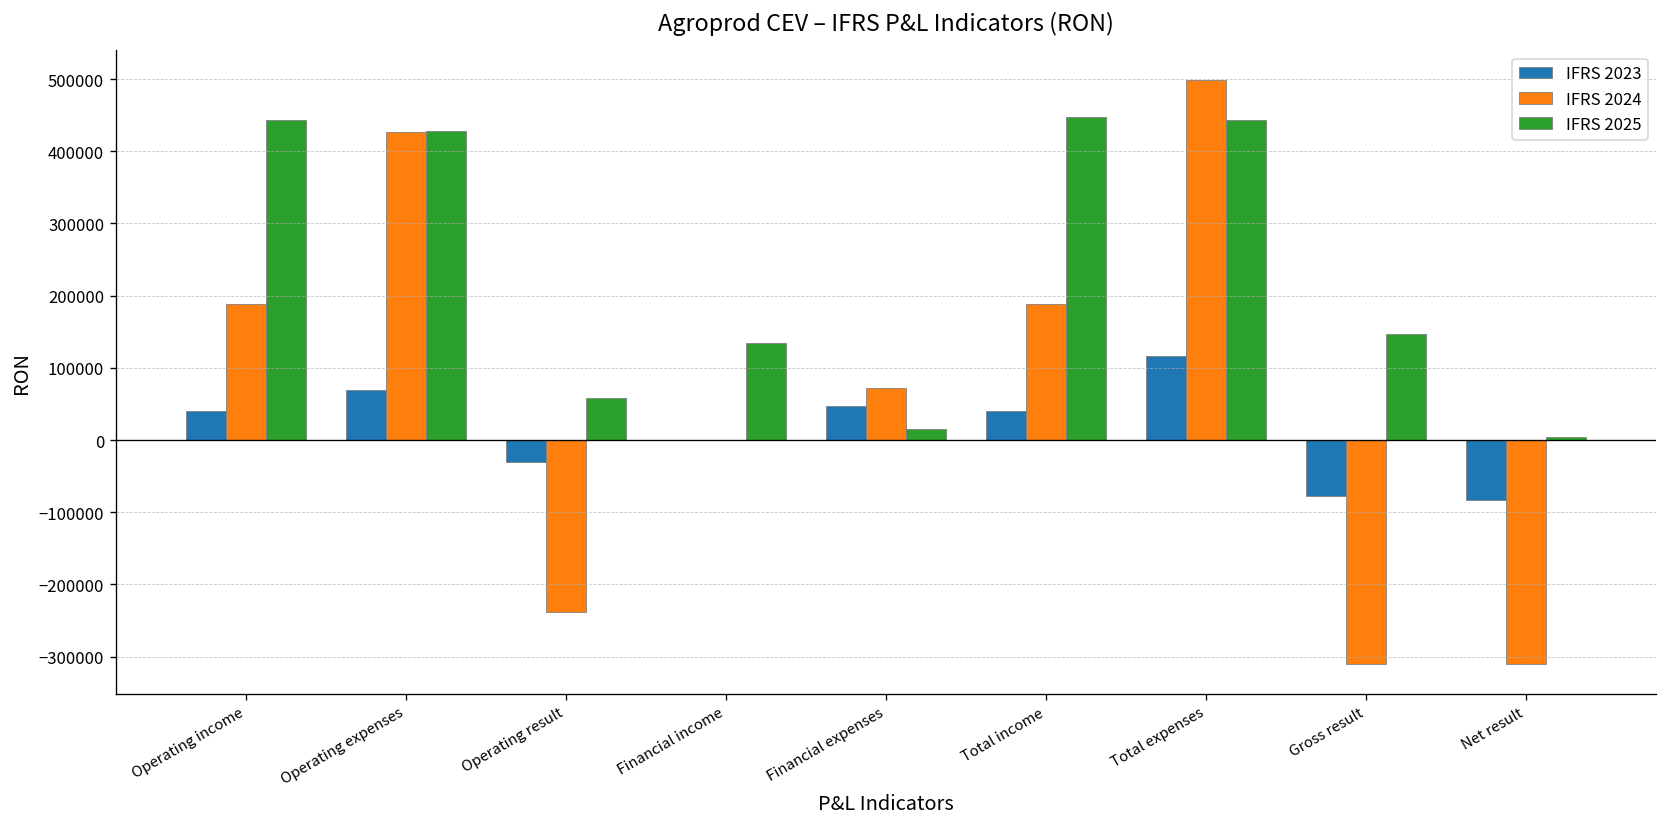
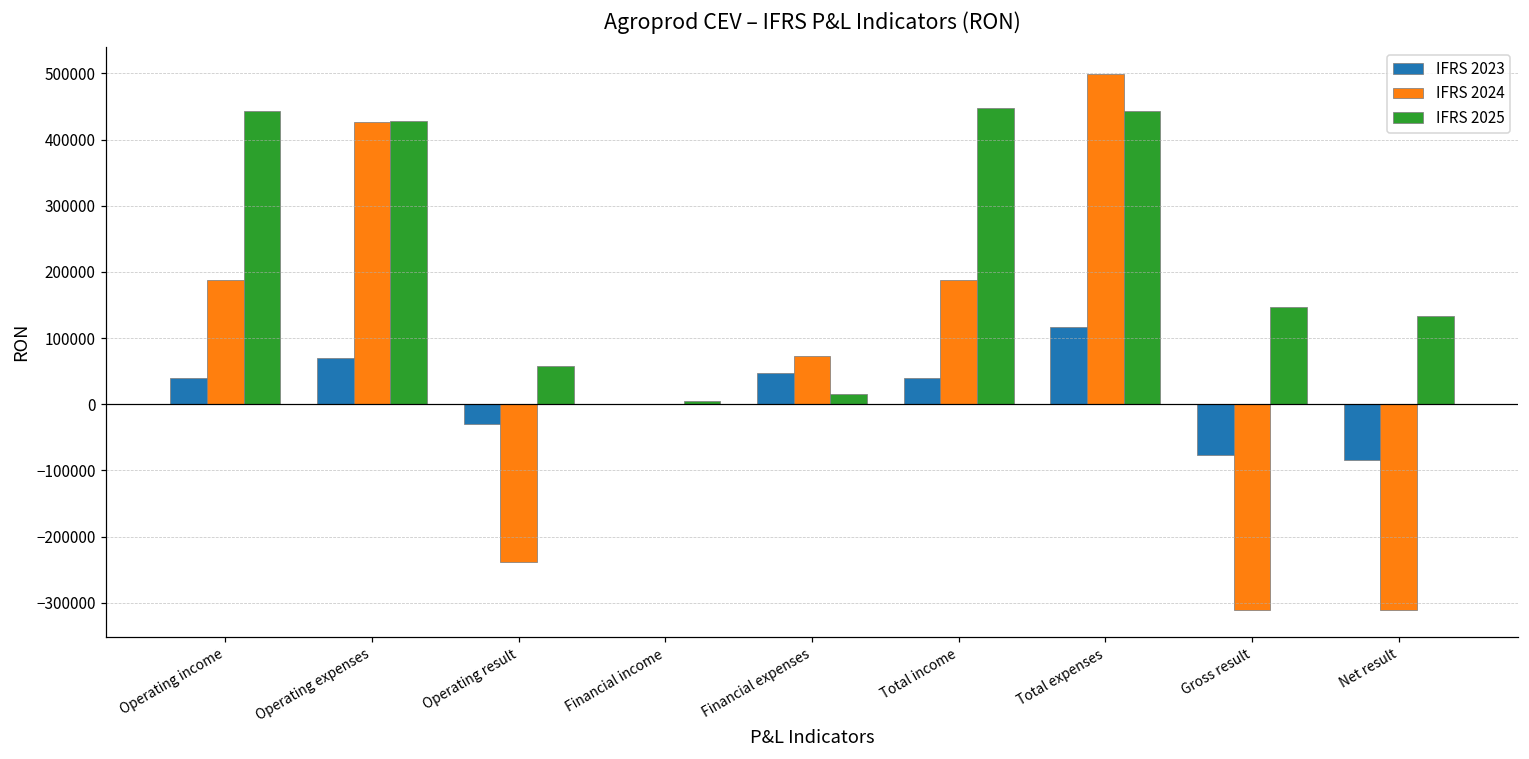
  {
    "IFRS 2023": {
      "Operating income": 40000,
      "Operating expenses": 70000,
      "Operating result": -30000,
      "Financial income": 0,
      "Financial expenses": 50000,
      "Total income": 40000,
      "Total expenses": 120000,
      "Gross result": -80000,
      "Net result": -80000
    },
    "IFRS 2024": {
      "Operating income": 190000,
      "Operating expenses": 430000,
      "Operating result": -240000,
      "Financial income": 0,
      "Financial expenses": 70000,
      "Total income": 190000,
      "Total expenses": 500000,
      "Gross result": -310000,
      "Net result": -310000
    },
    "IFRS 2025": {
      "Operating income": 440000,
      "Operating expenses": 430000,
      "Operating result": 60000,
-     "Financial income": 130000,
+     "Financial income": 0,
      "Financial expenses": 10000,
      "Total income": 450000,
      "Total expenses": 440000,
      "Gross result": 150000,
-     "Net result": 0
+     "Net result": 130000
    }
  }
